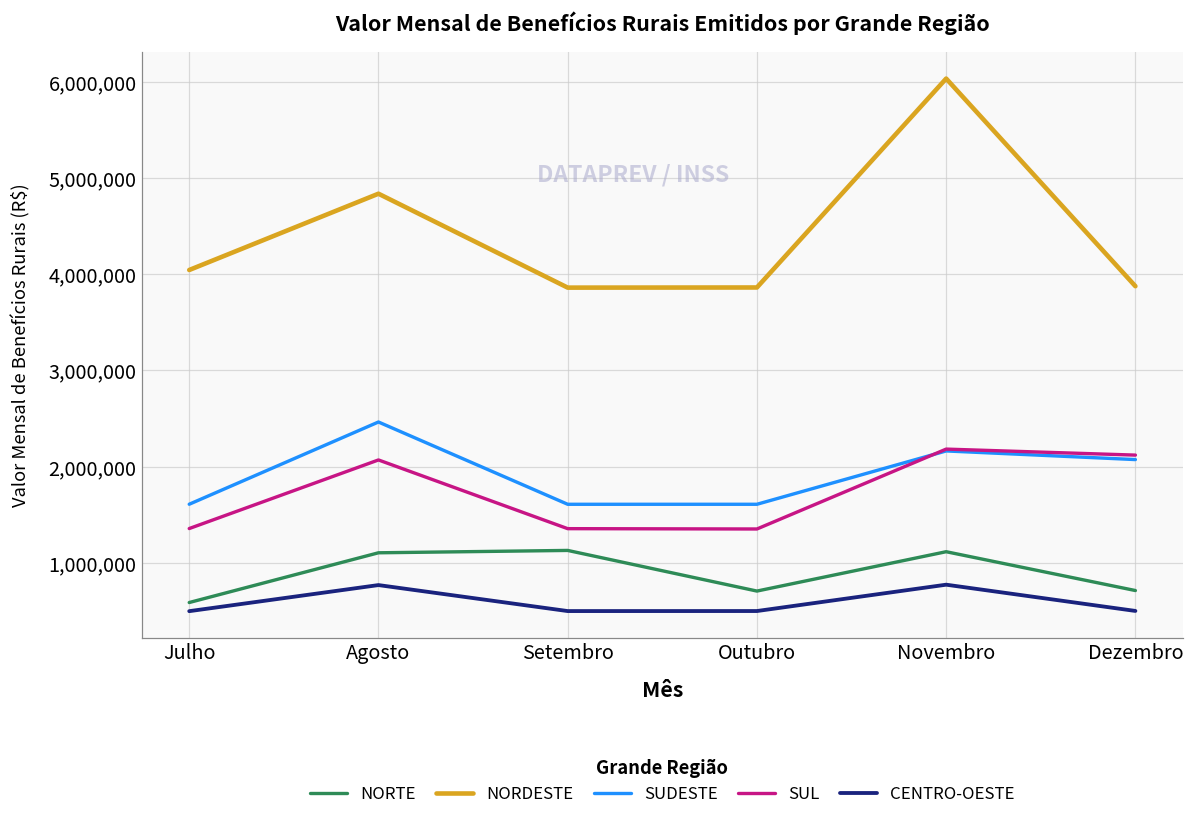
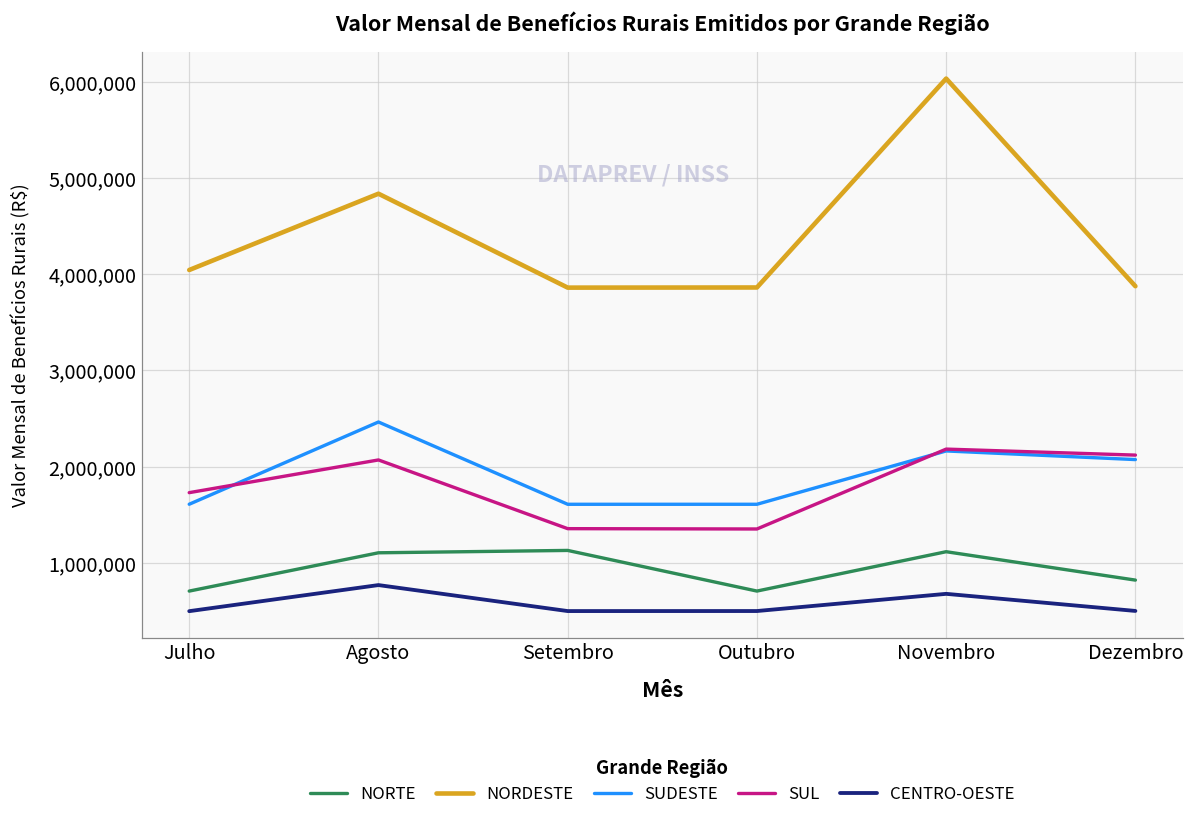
  {
    "NORTE": {
-     "Julho": "600,000",
+     "Julho": "700,000",
      "Agosto": "1,100,000",
      "Setembro": "1,100,000",
      "Outubro": "700,000",
      "Novembro": "1,100,000",
-     "Dezembro": "700,000"
+     "Dezembro": "800,000"
    },
    "NORDESTE": {
      "Julho": "4,000,000",
      "Agosto": "4,800,000",
      "Setembro": "3,900,000",
      "Outubro": "3,900,000",
      "Novembro": "6,000,000",
      "Dezembro": "3,900,000"
    },
    "SUDESTE": {
      "Julho": "1,600,000",
      "Agosto": "2,500,000",
      "Setembro": "1,600,000",
      "Outubro": "1,600,000",
      "Dezembro": "2,100,000"
    },
    "SUL": {
-     "Julho": "1,400,000",
+     "Julho": "1,700,000",
      "Agosto": "2,100,000",
      "Setembro": "1,400,000",
      "Outubro": "1,400,000",
      "Dezembro": "2,100,000"
    },
    "CENTRO-OESTE": {
      "Julho": "500,000",
      "Agosto": "800,000",
      "Setembro": "500,000",
      "Outubro": "500,000",
-     "Novembro": "800,000",
+     "Novembro": "700,000",
      "Dezembro": "500,000"
    }
  }
